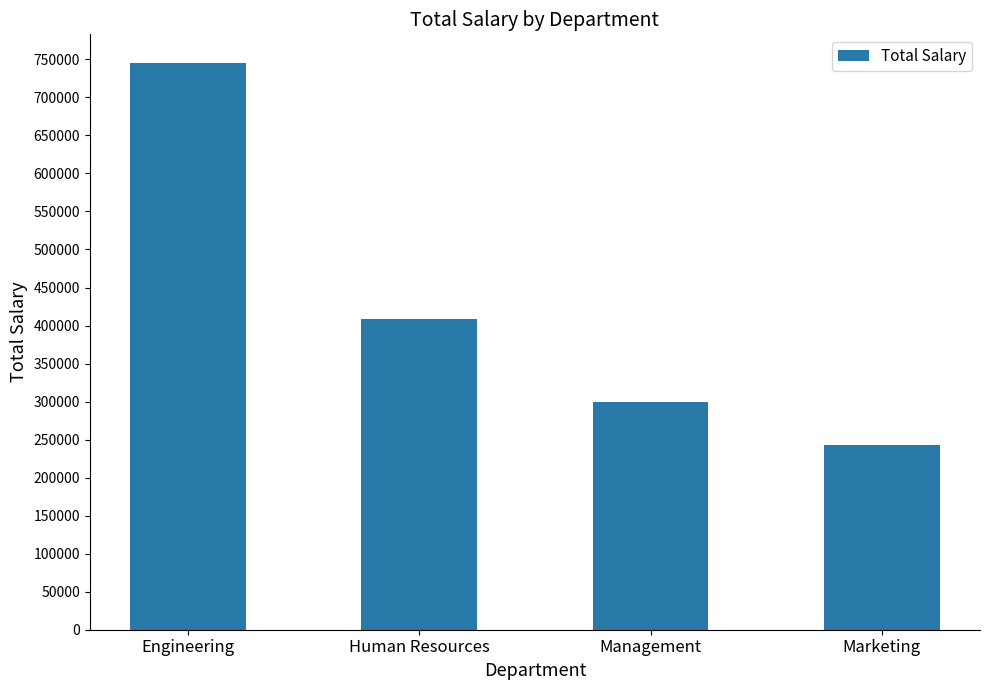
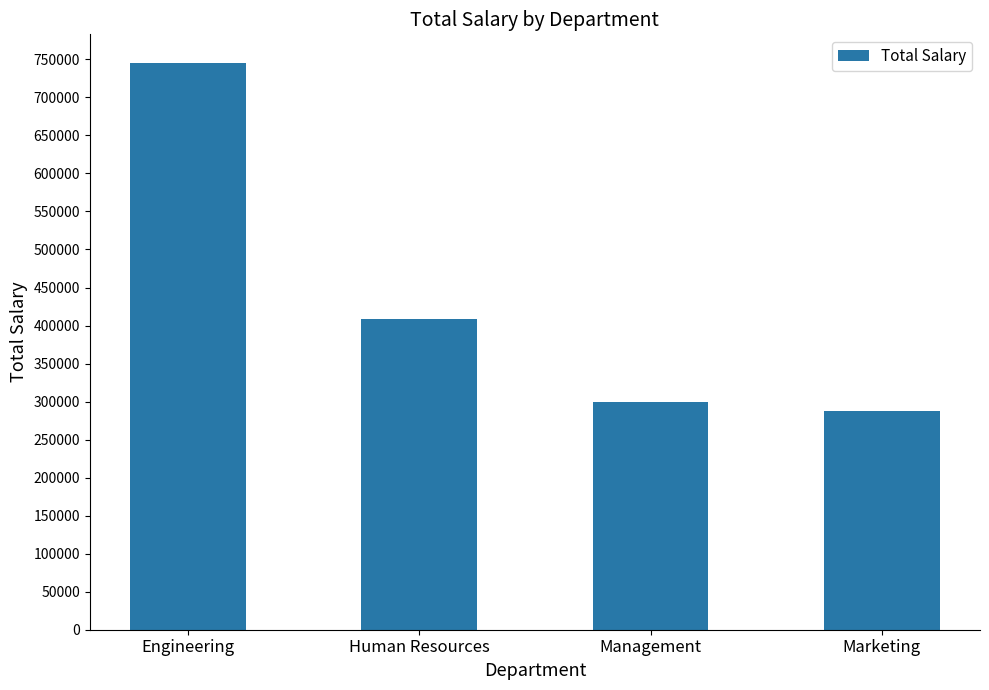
  {
    "Engineering": 750000,
    "Human Resources": 410000,
    "Management": 300000,
-   "Marketing": 240000
+   "Marketing": 290000
  }
